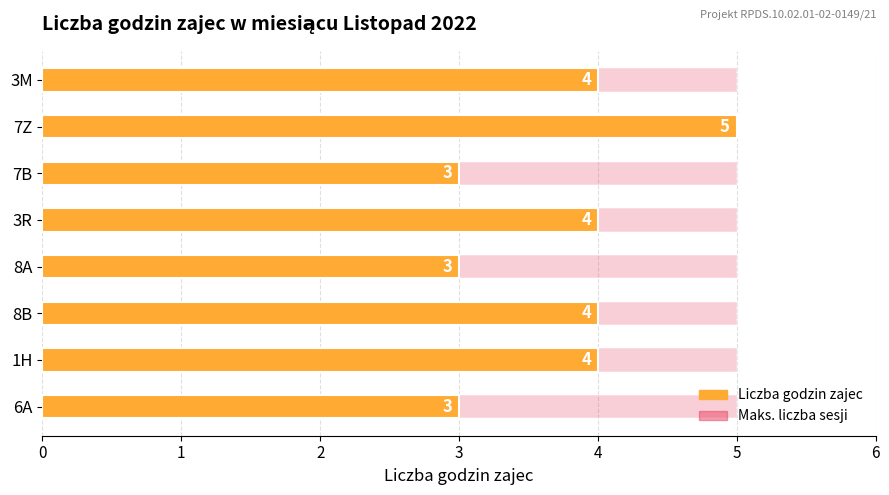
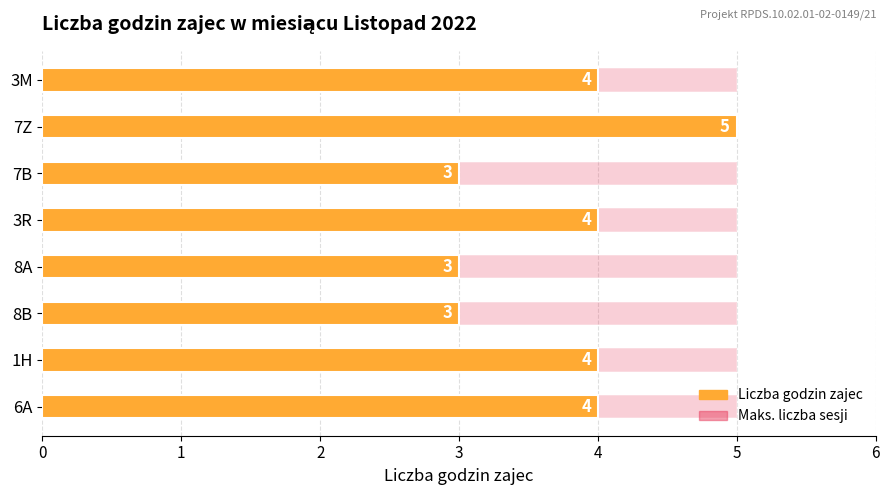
  {
    "Liczba godzin zajec": {
      "7Z": 5,
-     "8B": 4,
-     "6A": 3
+     "8B": 3,
+     "6A": 4
    },
    "Maks. liczba sesji": {
      "7Z": 5
    }
  }
